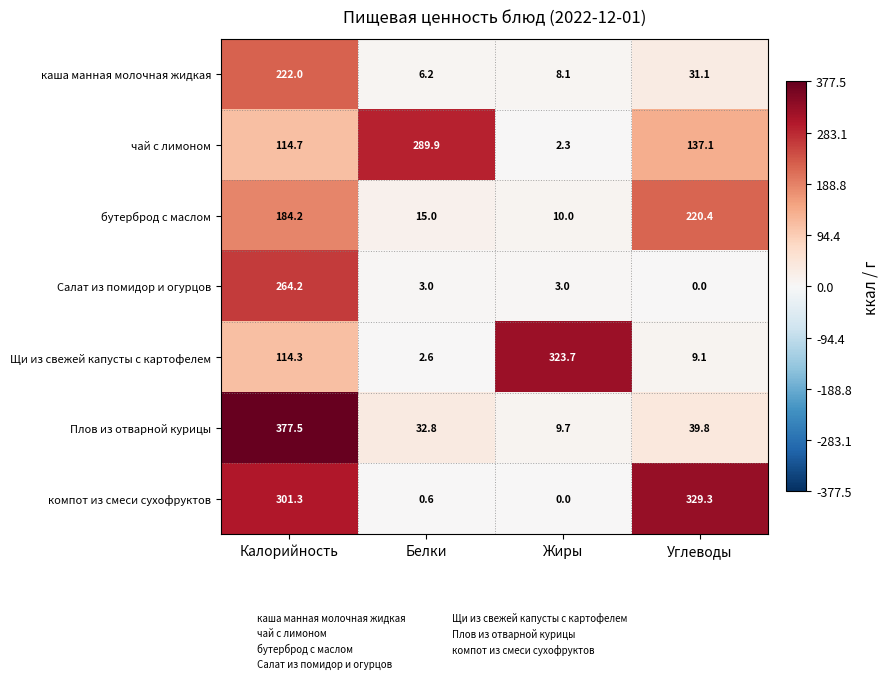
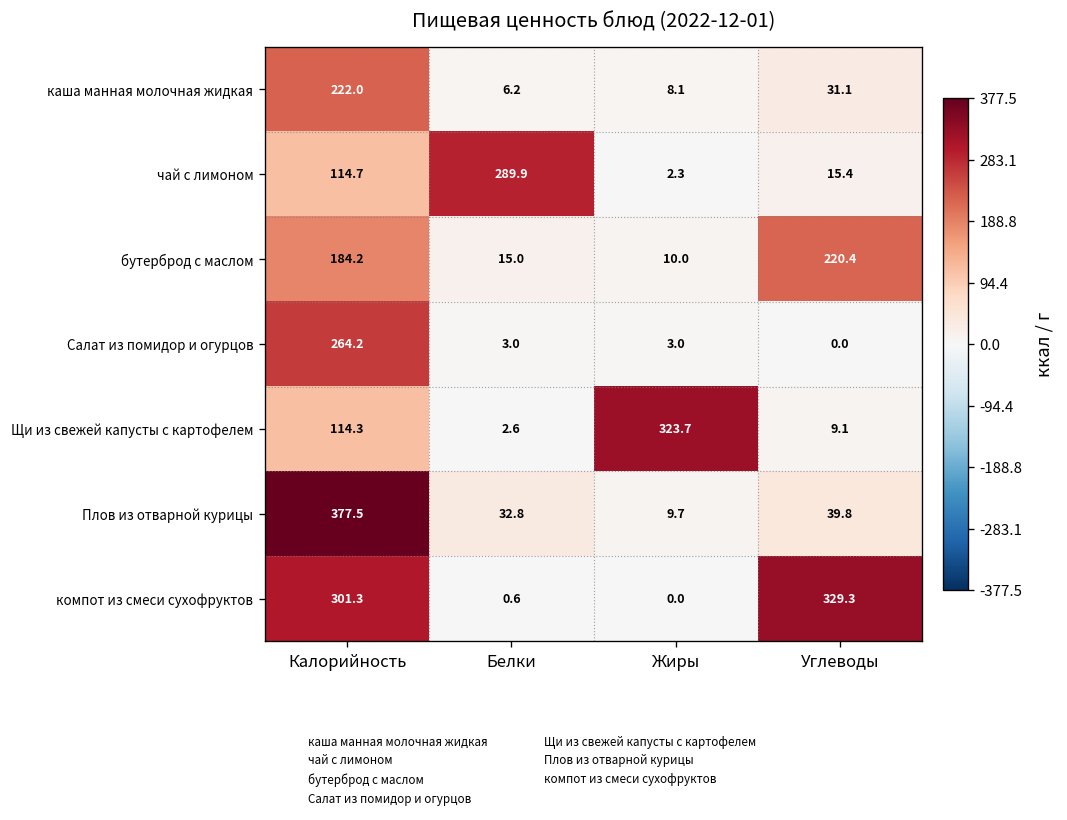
  {
    "каша манная молочная жидкая": {
      "Калорийность": 222.0,
      "Белки": 6.2,
      "Жиры": 8.1,
      "Углеводы": 31.1
    },
    "чай с лимоном": {
      "Калорийность": 114.7,
      "Белки": 289.9,
      "Жиры": 2.3,
-     "Углеводы": 137.1
+     "Углеводы": 15.4
    },
    "бутерброд с маслом": {
      "Калорийность": 184.2,
      "Белки": 15.0,
      "Жиры": 10.0,
      "Углеводы": 220.4
    },
    "Салат из помидор и огурцов": {
      "Калорийность": 264.2,
      "Белки": 3.0,
      "Жиры": 3.0,
      "Углеводы": 0.0
    },
    "Щи из свежей капусты с картофелем": {
      "Калорийность": 114.3,
      "Белки": 2.6,
      "Жиры": 323.7,
      "Углеводы": 9.1
    },
    "Плов из отварной курицы": {
      "Калорийность": 377.5,
      "Белки": 32.8,
      "Жиры": 9.7,
      "Углеводы": 39.8
    },
    "компот из смеси сухофруктов": {
      "Калорийность": 301.3,
      "Белки": 0.6,
      "Жиры": 0.0,
      "Углеводы": 329.3
    }
  }
